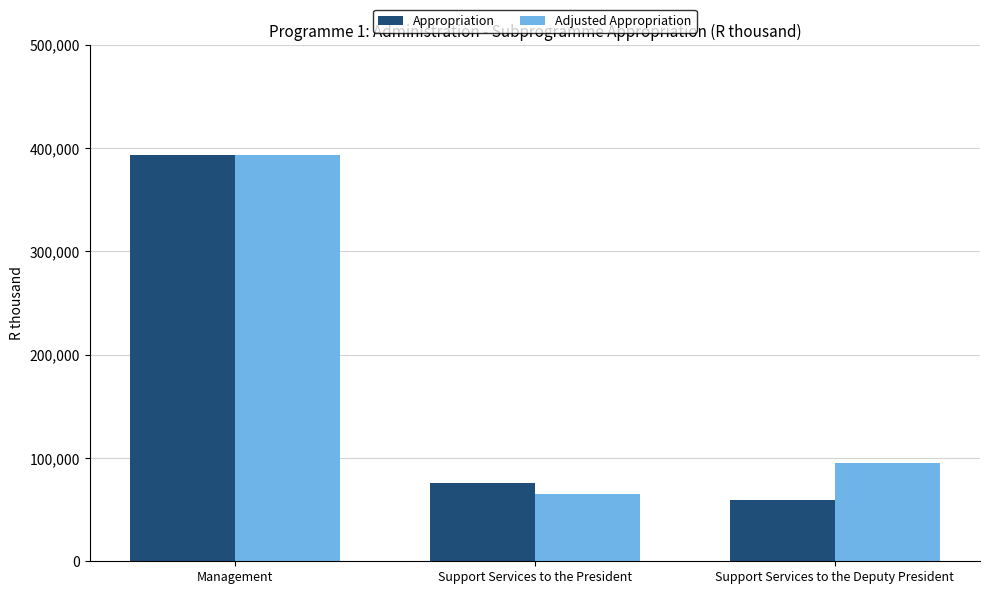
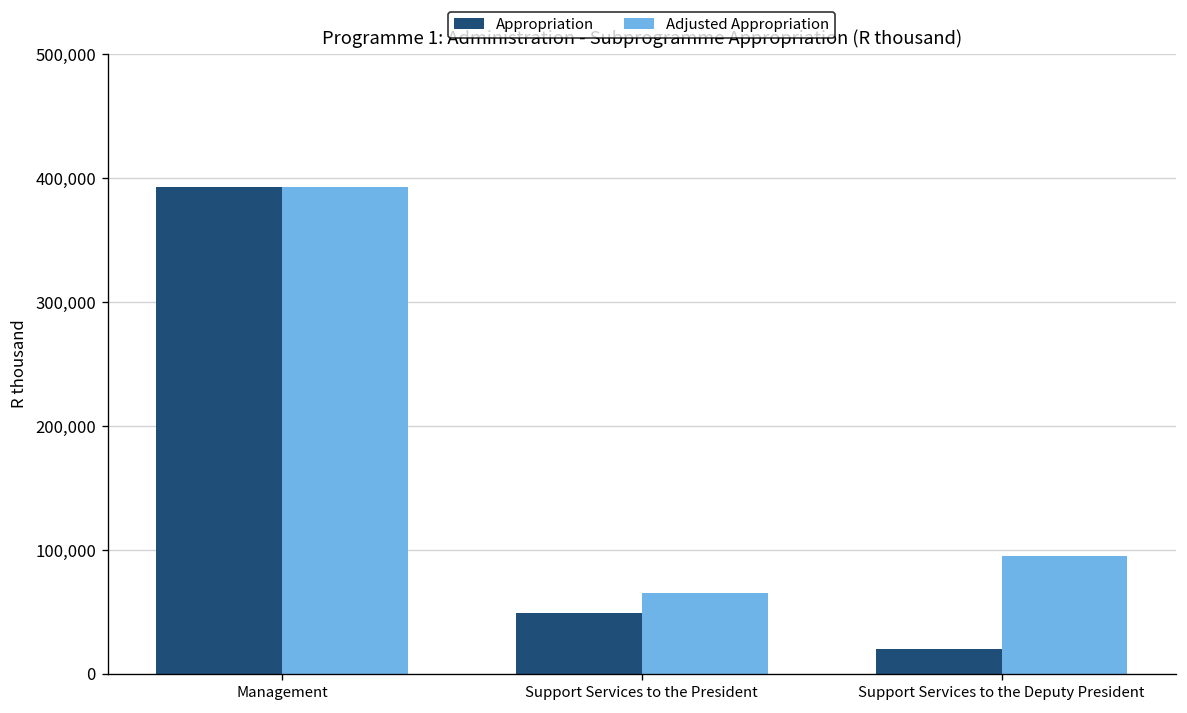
  {
    "Appropriation": {
      "Management": "393,000",
-     "Support Services to the President": "76,000",
-     "Support Services to the Deputy President": "60,000"
+     "Support Services to the President": "49,000",
+     "Support Services to the Deputy President": "20,000"
    },
    "Adjusted Appropriation": {
      "Management": "393,000",
      "Support Services to the President": "65,000",
      "Support Services to the Deputy President": "95,000"
    }
  }
